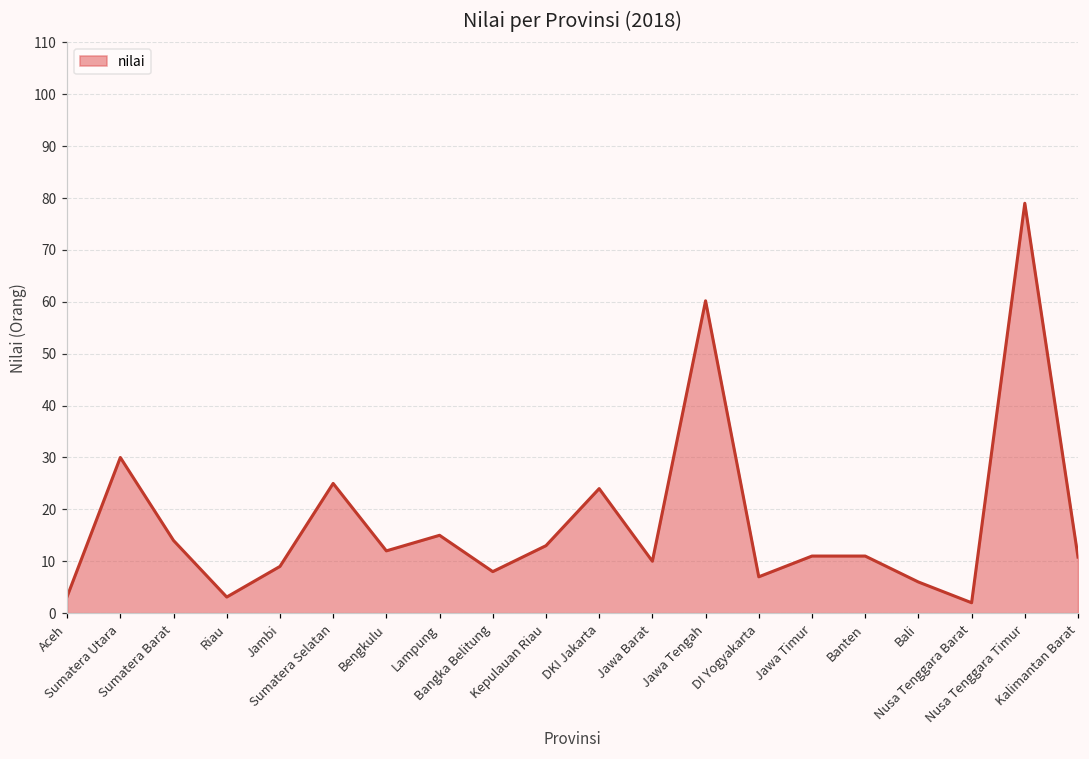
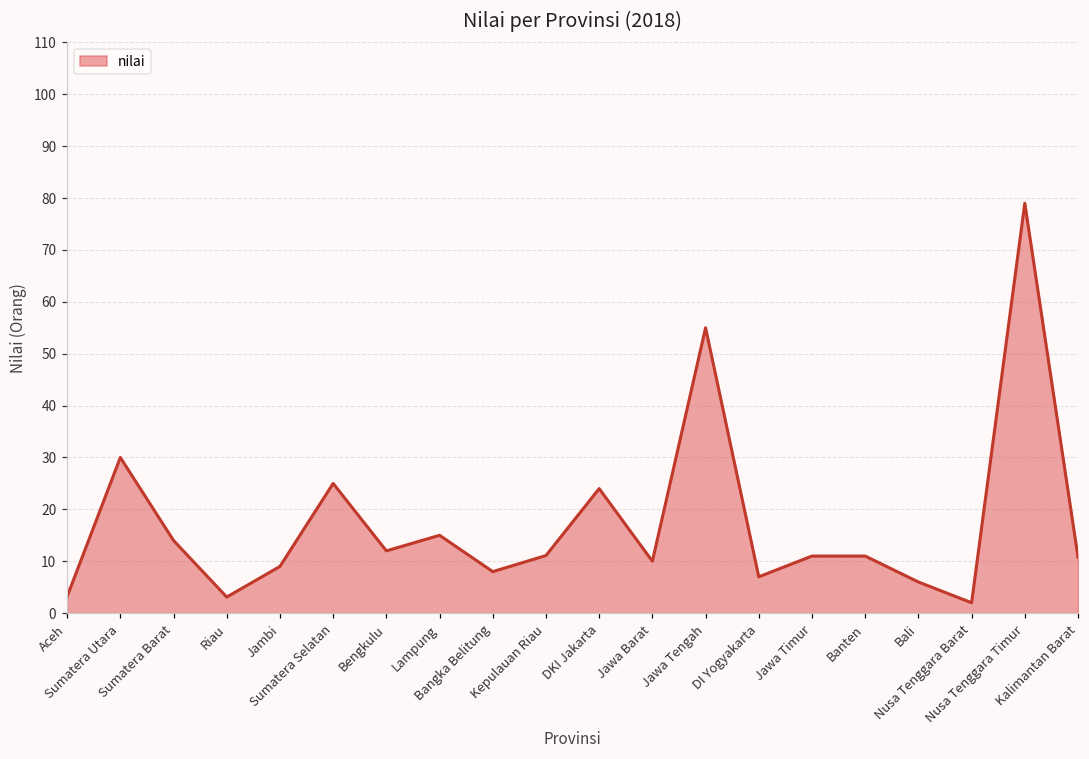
  {
    "Aceh": 3,
    "Sumatera Utara": 30,
    "Sumatera Barat": 14,
    "Riau": 3,
    "Jambi": 9,
    "Sumatera Selatan": 25,
    "Bengkulu": 12,
    "Lampung": 15,
    "Bangka Belitung": 8,
-   "Kepulauan Riau": 13,
+   "Kepulauan Riau": 11,
    "DKI Jakarta": 24,
    "Jawa Barat": 10,
-   "Jawa Tengah": 60,
+   "Jawa Tengah": 55,
    "DI Yogyakarta": 7,
    "Jawa Timur": 11,
    "Banten": 11,
    "Bali": 6,
    "Nusa Tenggara Barat": 2,
    "Nusa Tenggara Timur": 79,
    "Kalimantan Barat": 11
  }
